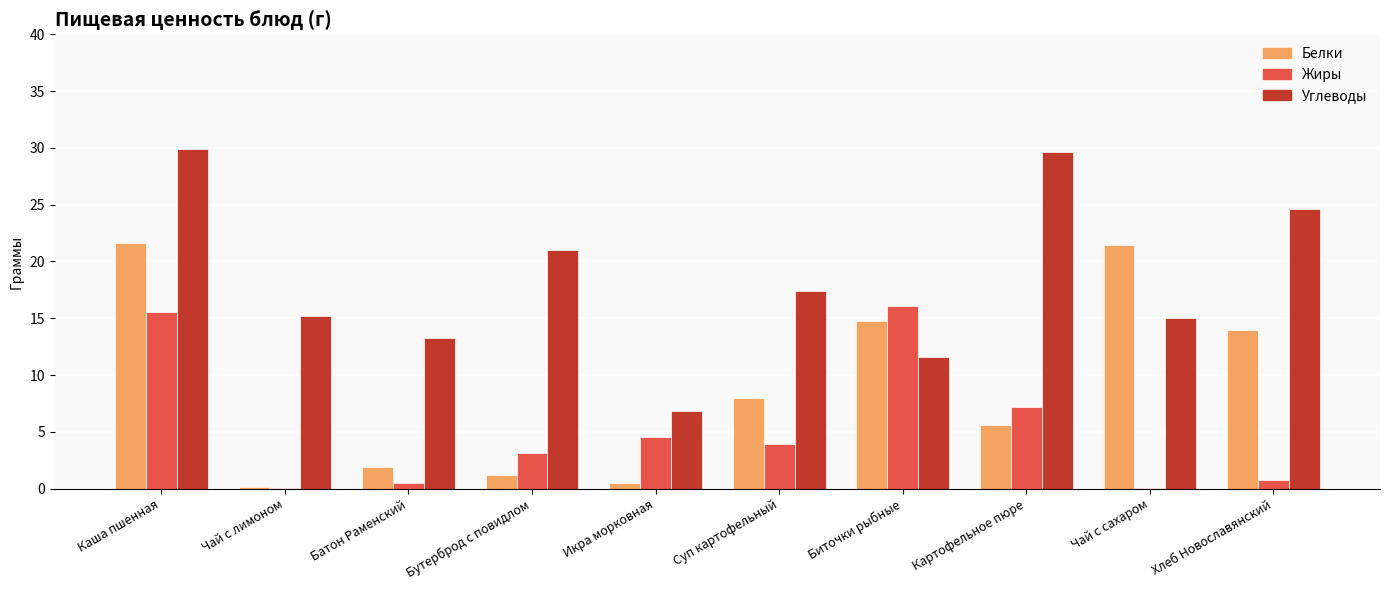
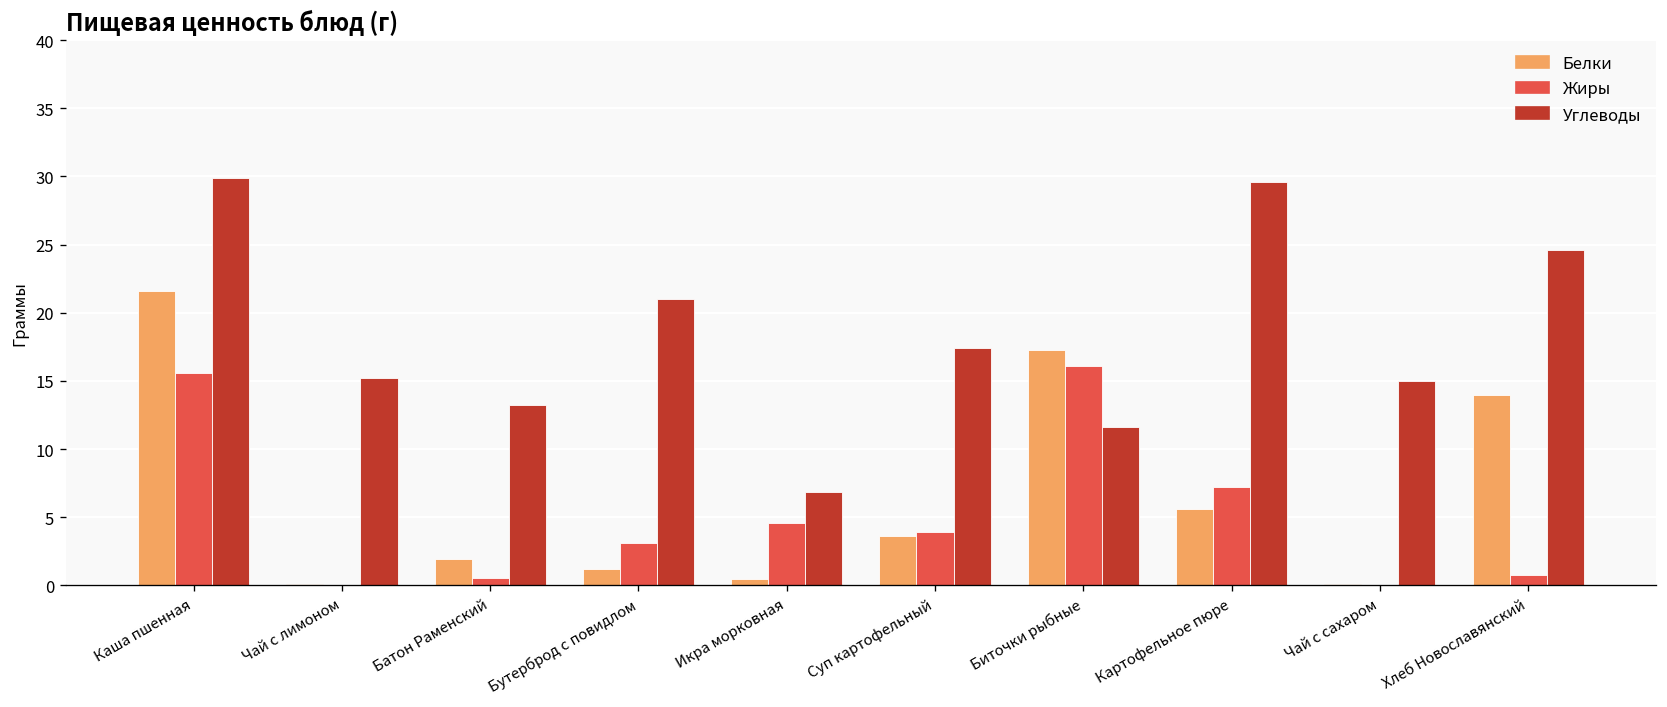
  {
    "Белки": {
      "Каша пшенная": 21.6,
      "Батон Раменский": 2.0,
      "Бутерброд с повидлом": 1.2,
      "Икра морковная": 0.5,
-     "Суп картофельный": 8.0,
-     "Биточки рыбные": 14.8,
+     "Суп картофельный": 3.6,
+     "Биточки рыбные": 17.3,
      "Картофельное пюре": 5.6,
-     "Чай с сахаром": 21.5,
+     "Чай с сахаром": 0.1,
      "Хлеб Новославянский": 14.0
    }
  }
